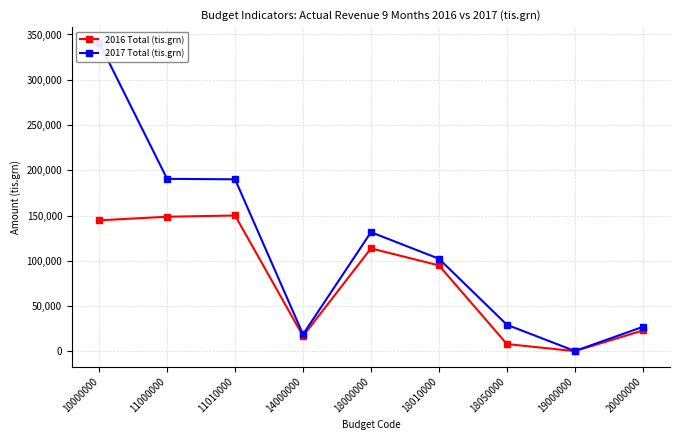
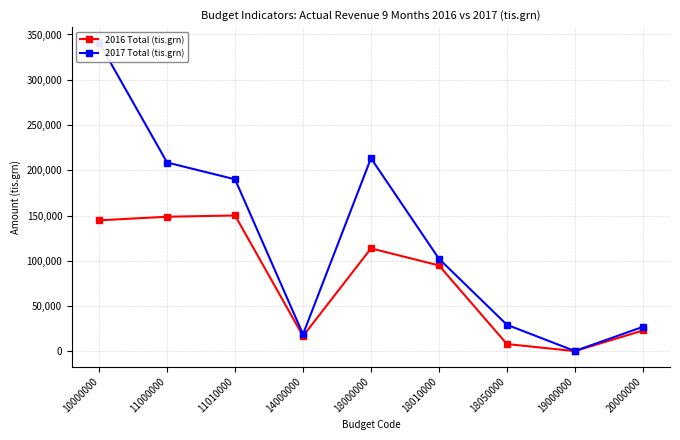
  {
    "2016 Total (tis.grn)": {
      "10000000": "140,000",
      "11000000": "150,000",
      "11010000": "150,000",
      "18000000": "110,000",
      "18010000": "90,000",
      "18050000": "10,000",
      "20000000": "20,000"
    },
    "2017 Total (tis.grn)": {
-     "11000000": "190,000",
+     "11000000": "210,000",
      "11010000": "190,000",
-     "18000000": "130,000",
+     "18000000": "210,000",
      "18010000": "100,000",
      "18050000": "30,000",
      "20000000": "30,000"
    }
  }
